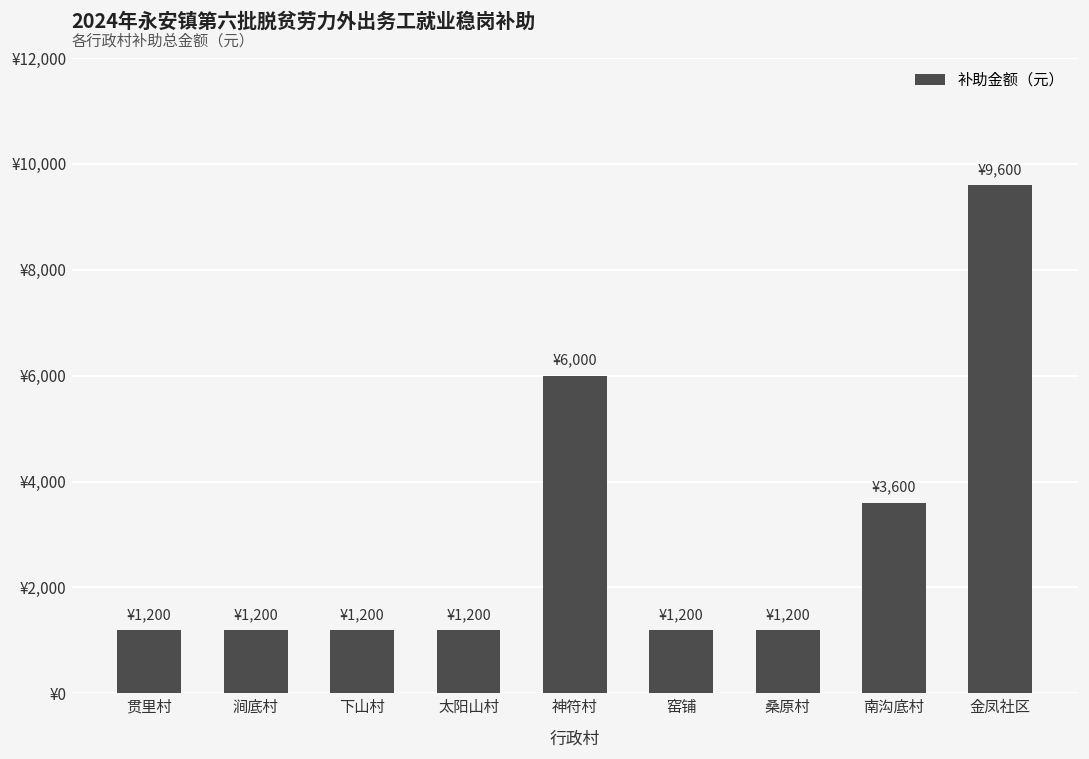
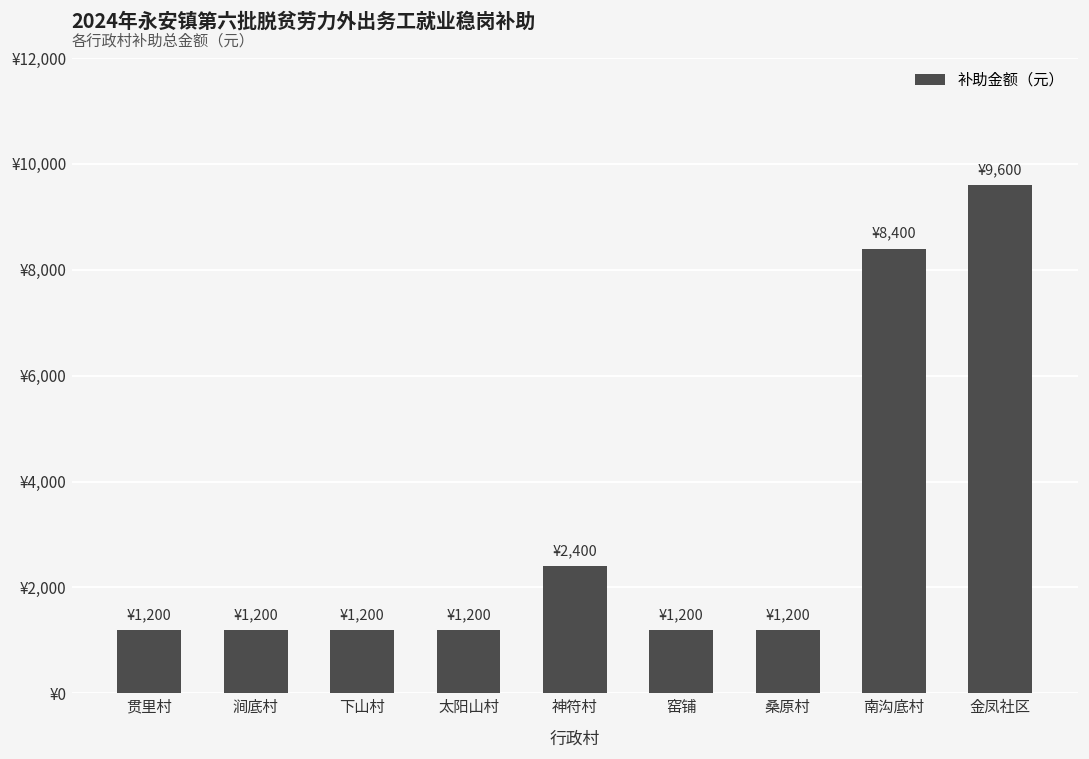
  {
    "贯里村": "¥1,200",
    "涧底村": "¥1,200",
    "下山村": "¥1,200",
    "太阳山村": "¥1,200",
-   "神符村": "¥6,000",
+   "神符村": "¥2,400",
    "窑铺": "¥1,200",
    "桑原村": "¥1,200",
-   "南沟底村": "¥3,600",
+   "南沟底村": "¥8,400",
    "金凤社区": "¥9,600"
  }
